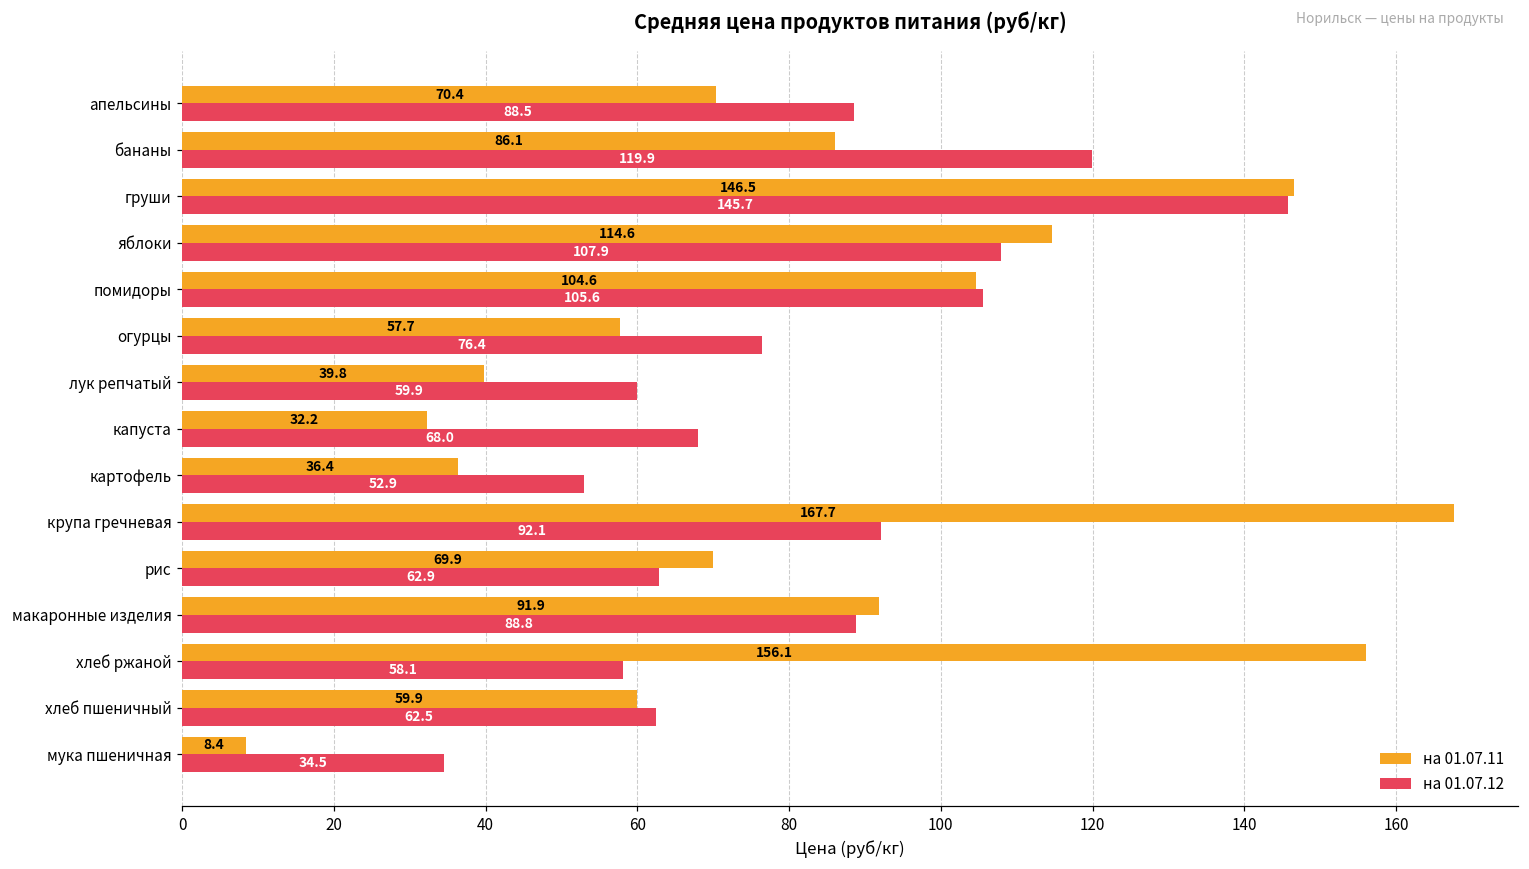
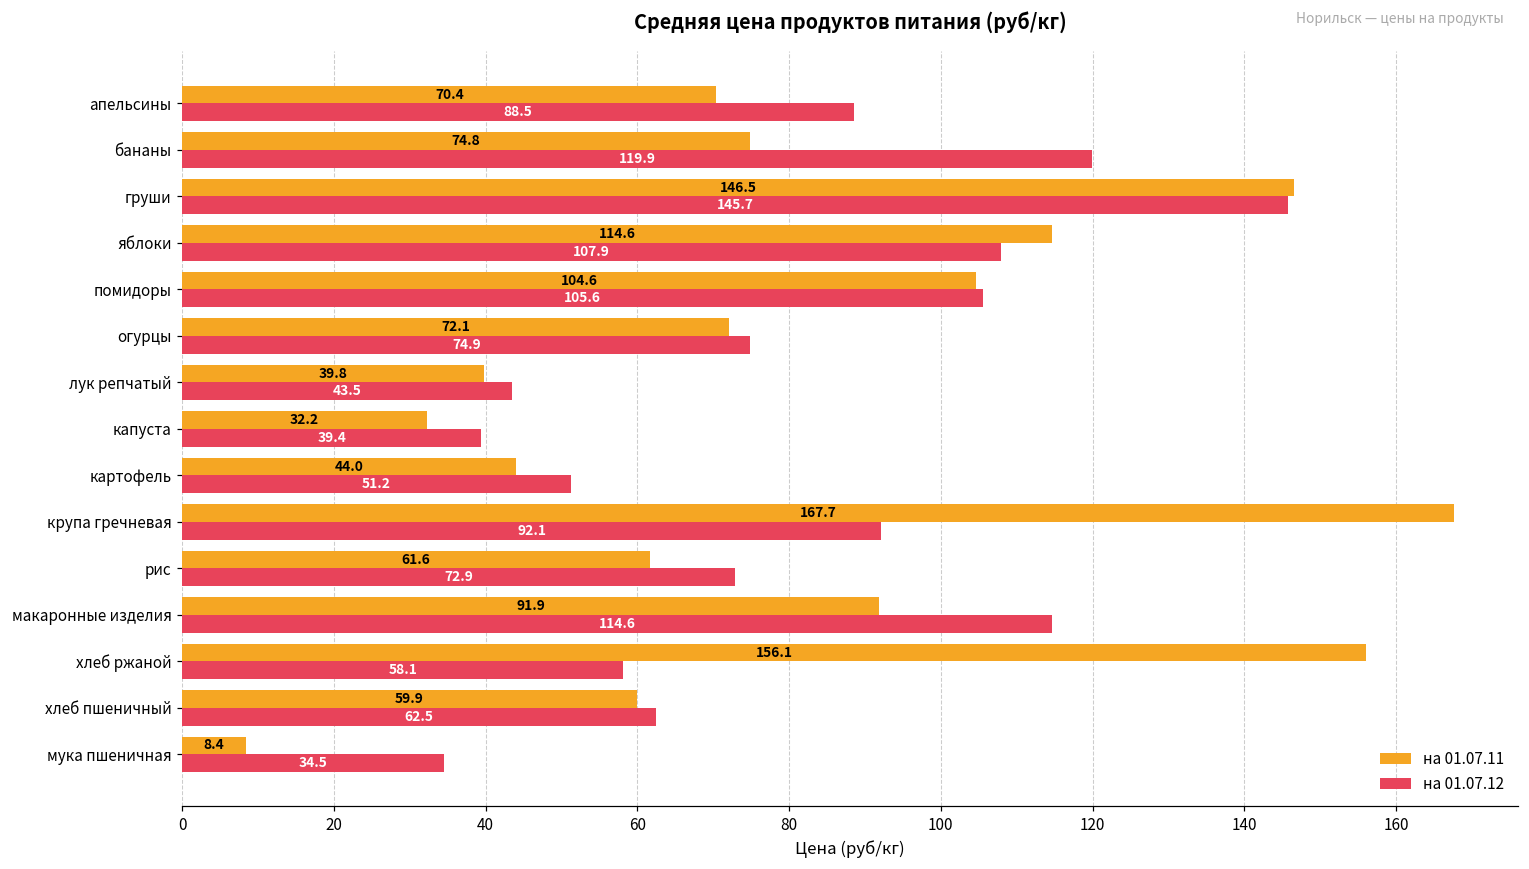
  {
    "на 01.07.11": {
      "апельсины": 70.4,
-     "бананы": 86.1,
+     "бананы": 74.8,
      "груши": 146.5,
      "яблоки": 114.6,
      "помидоры": 104.6,
-     "огурцы": 57.7,
+     "огурцы": 72.1,
      "лук репчатый": 39.8,
      "капуста": 32.2,
-     "картофель": 36.4,
+     "картофель": 44.0,
      "крупа гречневая": 167.7,
-     "рис": 69.9,
+     "рис": 61.6,
      "макаронные изделия": 91.9,
      "хлеб ржаной": 156.1,
      "хлеб пшеничный": 59.9,
      "мука пшеничная": 8.4
    },
    "на 01.07.12": {
      "апельсины": 88.5,
      "бананы": 119.9,
      "груши": 145.7,
      "яблоки": 107.9,
      "помидоры": 105.6,
-     "огурцы": 76.4,
-     "лук репчатый": 59.9,
-     "капуста": 68.0,
-     "картофель": 52.9,
+     "огурцы": 74.9,
+     "лук репчатый": 43.5,
+     "капуста": 39.4,
+     "картофель": 51.2,
      "крупа гречневая": 92.1,
-     "рис": 62.9,
-     "макаронные изделия": 88.8,
+     "рис": 72.9,
+     "макаронные изделия": 114.6,
      "хлеб ржаной": 58.1,
      "хлеб пшеничный": 62.5,
      "мука пшеничная": 34.5
    }
  }
